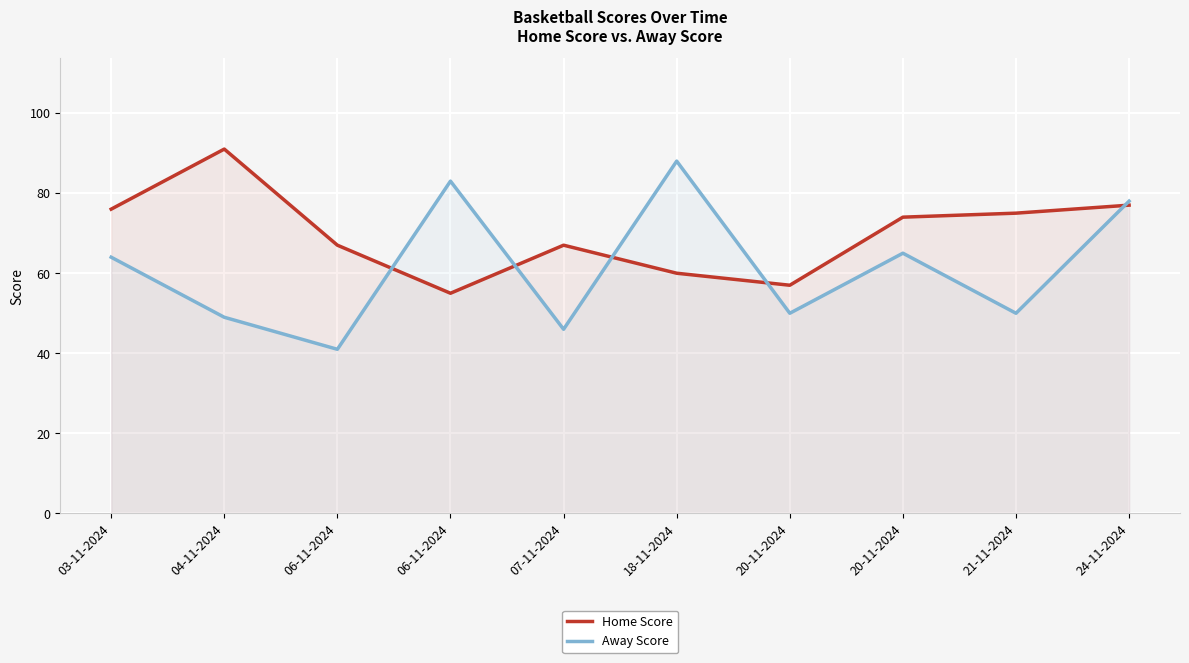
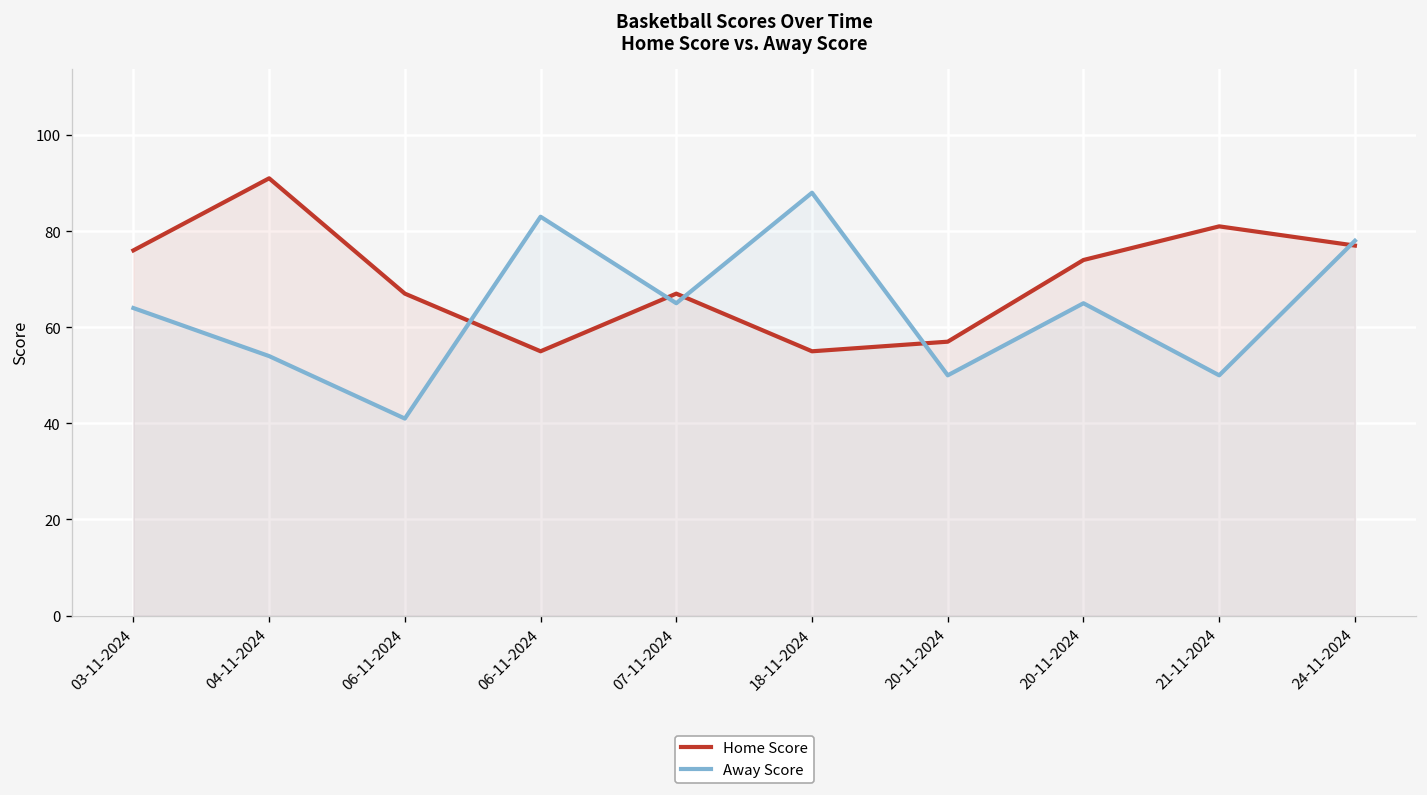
  {
    "Home Score": {
      "03-11-2024": 76,
      "04-11-2024": 91,
      "07-11-2024": 67,
-     "18-11-2024": 60,
-     "21-11-2024": 75,
+     "18-11-2024": 55,
+     "21-11-2024": 81,
      "24-11-2024": 77
    },
    "Away Score": {
      "03-11-2024": 64,
-     "04-11-2024": 49,
-     "07-11-2024": 46,
+     "04-11-2024": 54,
+     "07-11-2024": 65,
      "18-11-2024": 88,
      "21-11-2024": 50,
      "24-11-2024": 78
    }
  }
